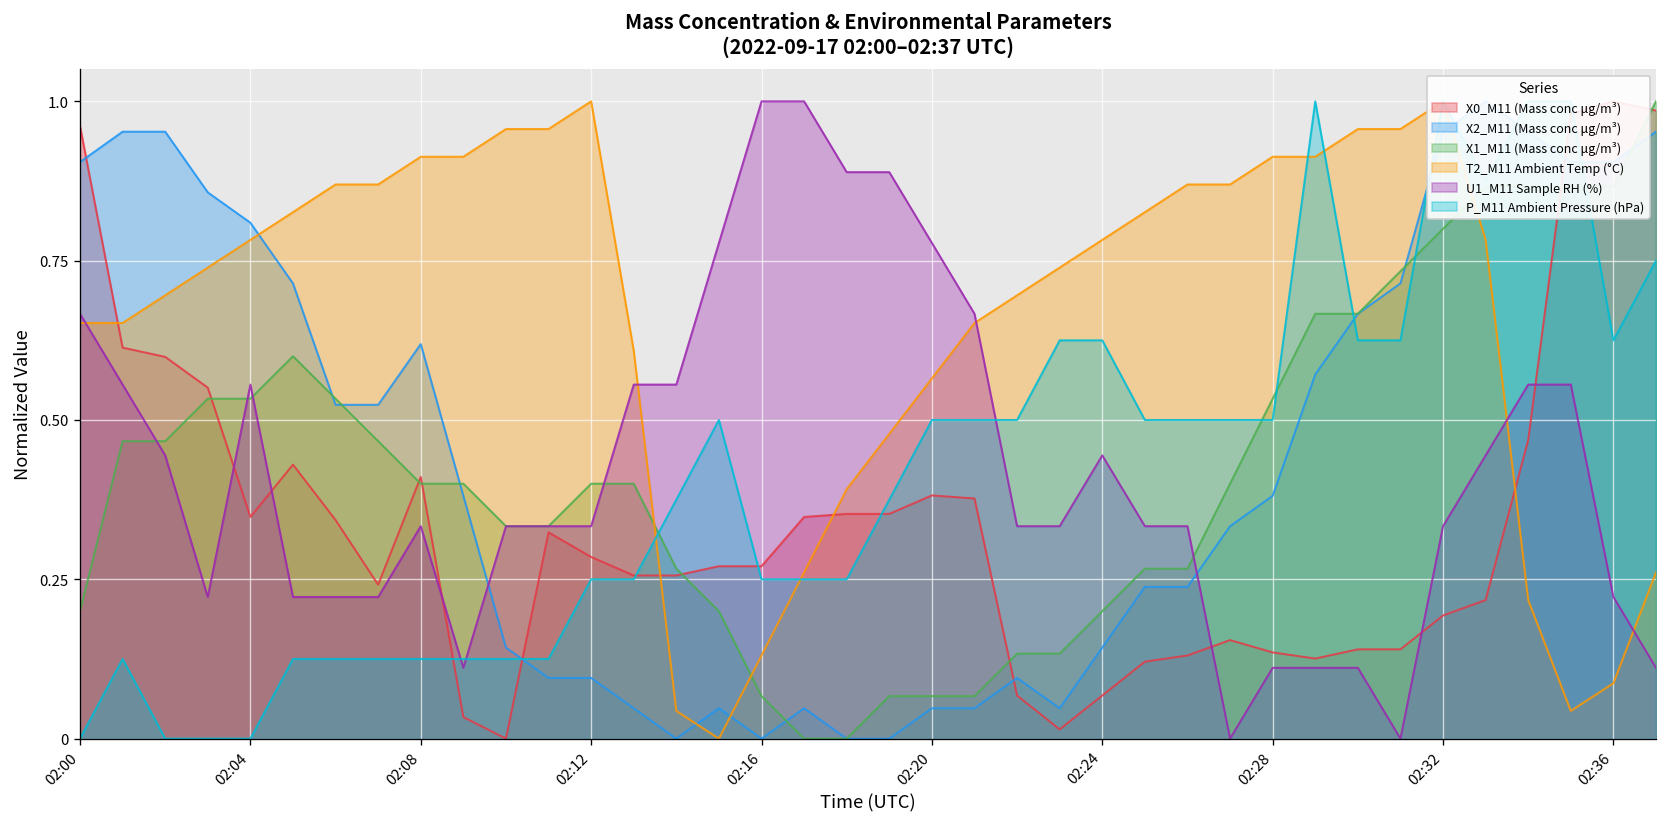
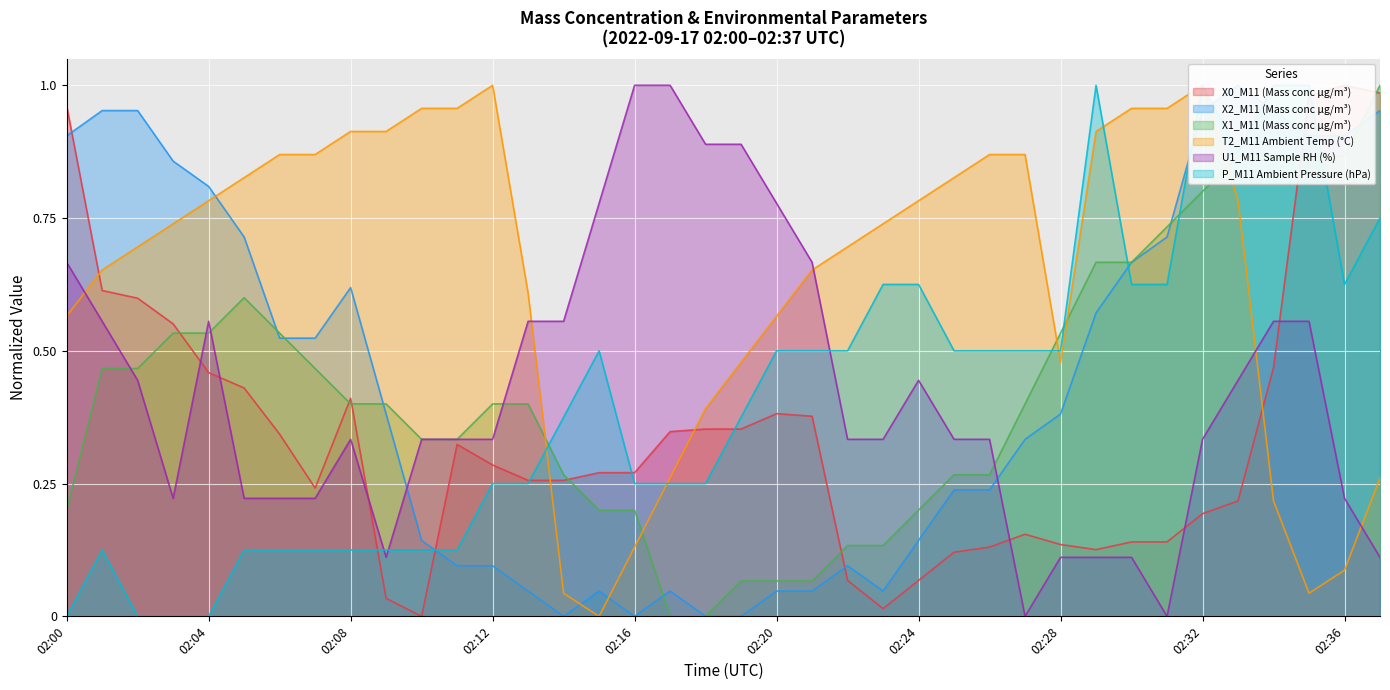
  {
    "X0_M11 (Mass conc μg/m³)": {
      "02:00": 0.96,
-     "02:04": 0.35,
+     "02:04": 0.46,
      "02:08": 0.41,
      "02:12": 0.29,
      "02:16": 0.27,
      "02:20": 0.38,
      "02:24": 0.07,
      "02:28": 0.14,
      "02:32": 0.19
    },
    "X1_M11 (Mass conc μg/m³)": {
      "02:00": 0.20,
      "02:04": 0.53,
      "02:08": 0.40,
      "02:12": 0.40,
-     "02:16": 0.07,
+     "02:16": 0.20,
      "02:20": 0.07,
      "02:24": 0.20,
      "02:28": 0.53,
      "02:32": 0.80
    },
    "T2_M11 Ambient Temp (°C)": {
-     "02:00": 0.65,
+     "02:00": 0.57,
      "02:04": 0.78,
      "02:08": 0.91,
      "02:12": 1.00,
      "02:16": 0.13,
      "02:20": 0.57,
      "02:24": 0.78,
-     "02:28": 0.91,
+     "02:28": 0.48,
      "02:36": 0.09
    },
    "U1_M11 Sample RH (%)": {
      "02:00": 0.67,
      "02:04": 0.56,
      "02:08": 0.33,
      "02:12": 0.33,
      "02:16": 1.00,
      "02:20": 0.78,
      "02:24": 0.44,
      "02:28": 0.11,
      "02:32": 0.33,
      "02:36": 0.22
    }
  }
